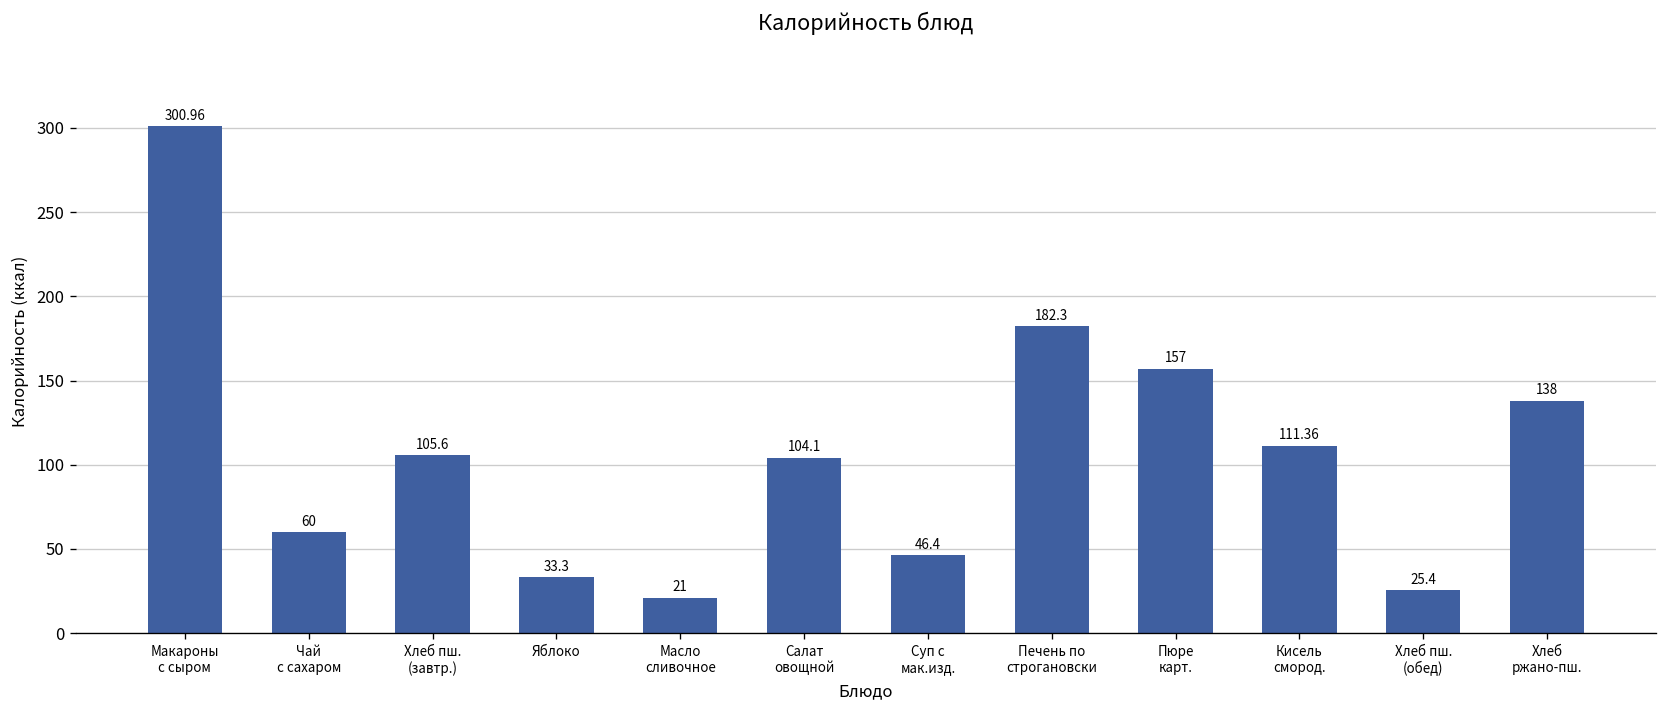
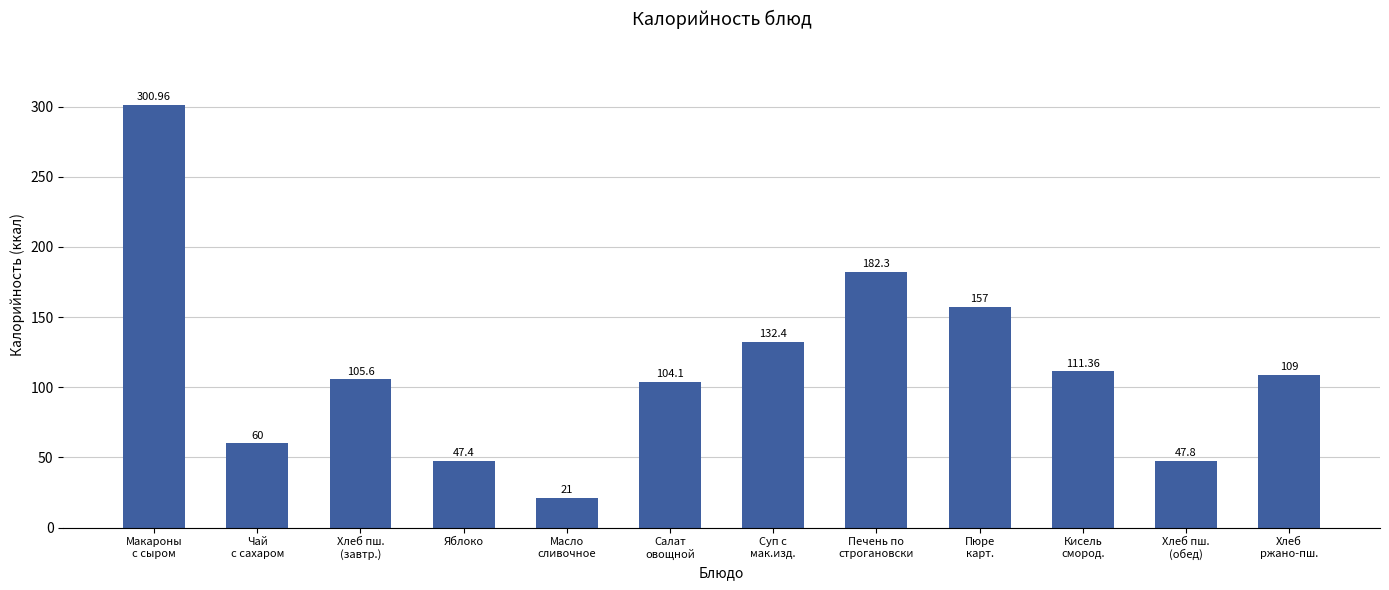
  {
    "Макароны с сыром": 300.96,
    "Чай с сахаром": 60,
    "Хлеб пш. (завтр.)": 105.6,
-   "Яблоко": 33.3,
+   "Яблоко": 47.4,
    "Масло сливочное": 21,
    "Салат овощной": 104.1,
-   "Суп с мак.изд.": 46.4,
+   "Суп с мак.изд.": 132.4,
    "Печень по строгановски": 182.3,
    "Пюре карт.": 157,
    "Кисель смород.": 111.36,
-   "Хлеб пш. (обед)": 25.4,
-   "Хлеб ржано-пш.": 138
+   "Хлеб пш. (обед)": 47.8,
+   "Хлеб ржано-пш.": 109
  }
